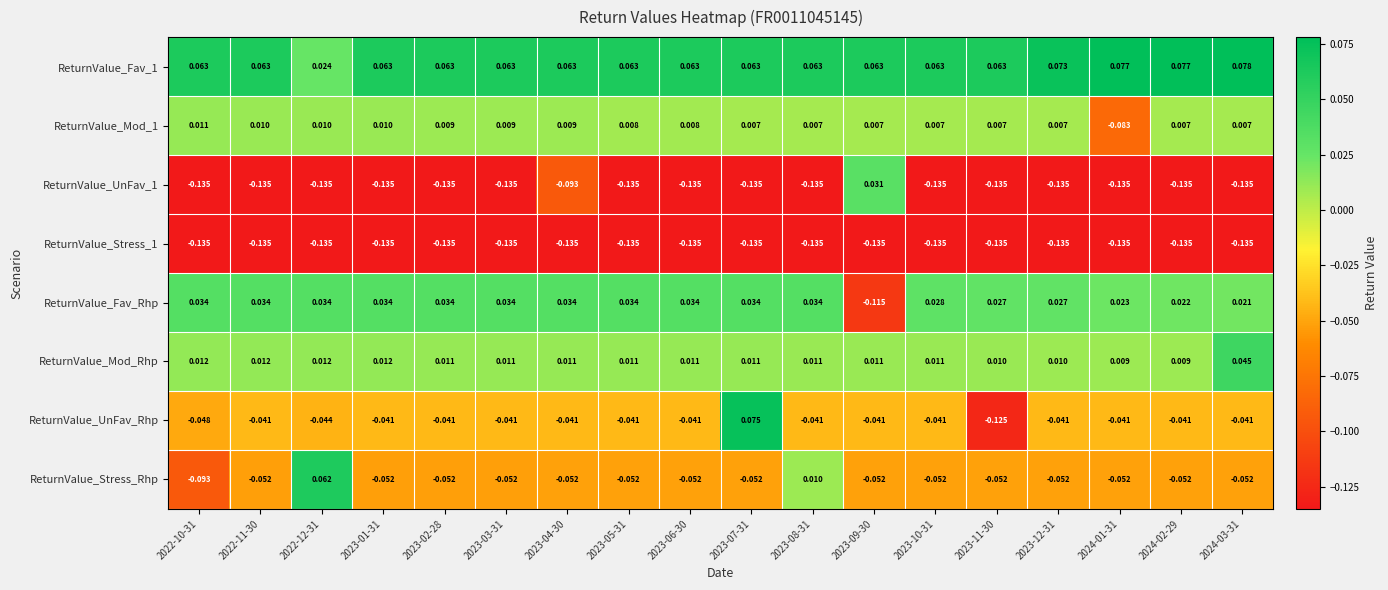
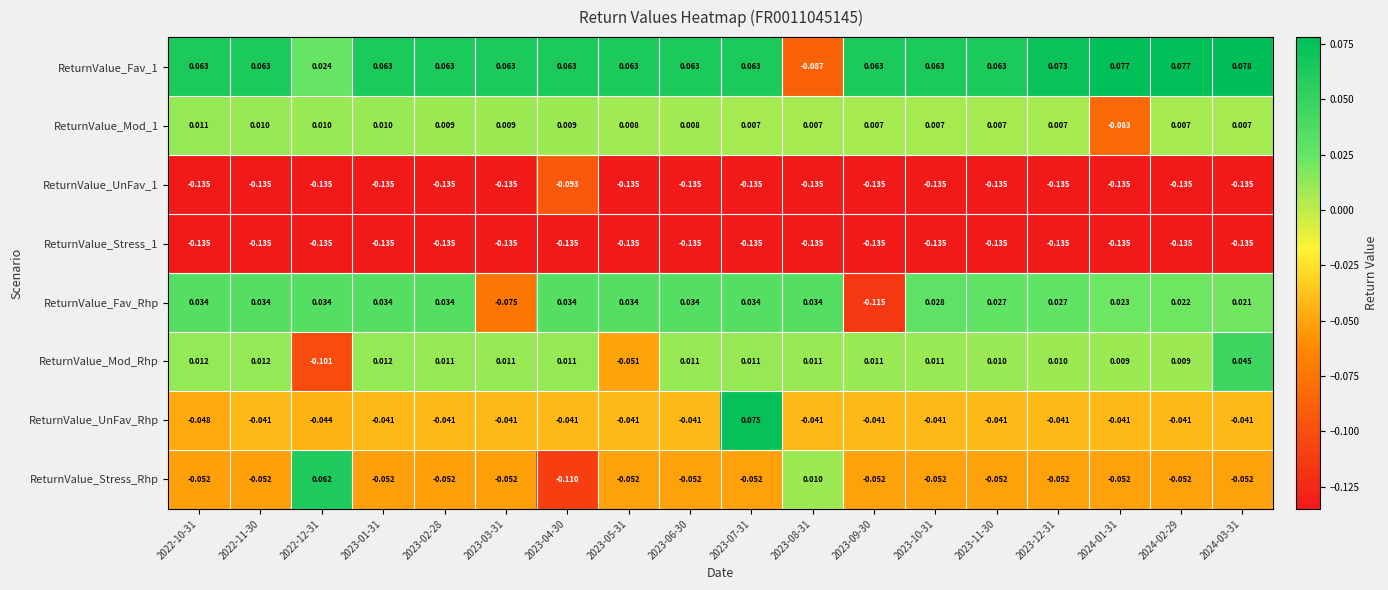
  {
    "ReturnValue_Fav_1": {
      "2022-10-31": 0.063,
      "2022-11-30": 0.063,
      "2022-12-31": 0.024,
      "2023-01-31": 0.063,
      "2023-02-28": 0.063,
      "2023-03-31": 0.063,
      "2023-04-30": 0.063,
      "2023-05-31": 0.063,
      "2023-06-30": 0.063,
      "2023-07-31": 0.063,
-     "2023-08-31": 0.063,
+     "2023-08-31": -0.087,
      "2023-09-30": 0.063,
      "2023-10-31": 0.063,
      "2023-11-30": 0.063,
      "2023-12-31": 0.073,
      "2024-01-31": 0.077,
      "2024-02-29": 0.077,
      "2024-03-31": 0.078
    },
    "ReturnValue_Mod_1": {
      "2022-10-31": 0.011,
      "2022-11-30": 0.010,
      "2022-12-31": 0.010,
      "2023-01-31": 0.010,
      "2023-02-28": 0.009,
      "2023-03-31": 0.009,
      "2023-04-30": 0.009,
      "2023-05-31": 0.008,
      "2023-06-30": 0.008,
      "2023-07-31": 0.007,
      "2023-08-31": 0.007,
      "2023-09-30": 0.007,
      "2023-10-31": 0.007,
      "2023-11-30": 0.007,
      "2023-12-31": 0.007,
      "2024-01-31": -0.083,
      "2024-02-29": 0.007,
      "2024-03-31": 0.007
    },
    "ReturnValue_UnFav_1": {
      "2022-10-31": -0.135,
      "2022-11-30": -0.135,
      "2022-12-31": -0.135,
      "2023-01-31": -0.135,
      "2023-02-28": -0.135,
      "2023-03-31": -0.135,
      "2023-04-30": -0.093,
      "2023-05-31": -0.135,
      "2023-06-30": -0.135,
      "2023-07-31": -0.135,
      "2023-08-31": -0.135,
-     "2023-09-30": 0.031,
+     "2023-09-30": -0.135,
      "2023-10-31": -0.135,
      "2023-11-30": -0.135,
      "2023-12-31": -0.135,
      "2024-01-31": -0.135,
      "2024-02-29": -0.135,
      "2024-03-31": -0.135
    },
    "ReturnValue_Stress_1": {
      "2022-10-31": -0.135,
      "2022-11-30": -0.135,
      "2022-12-31": -0.135,
      "2023-01-31": -0.135,
      "2023-02-28": -0.135,
      "2023-03-31": -0.135,
      "2023-04-30": -0.135,
      "2023-05-31": -0.135,
      "2023-06-30": -0.135,
      "2023-07-31": -0.135,
      "2023-08-31": -0.135,
      "2023-09-30": -0.135,
      "2023-10-31": -0.135,
      "2023-11-30": -0.135,
      "2023-12-31": -0.135,
      "2024-01-31": -0.135,
      "2024-02-29": -0.135,
      "2024-03-31": -0.135
    },
    "ReturnValue_Fav_Rhp": {
      "2022-10-31": 0.034,
      "2022-11-30": 0.034,
      "2022-12-31": 0.034,
      "2023-01-31": 0.034,
      "2023-02-28": 0.034,
-     "2023-03-31": 0.034,
+     "2023-03-31": -0.075,
      "2023-04-30": 0.034,
      "2023-05-31": 0.034,
      "2023-06-30": 0.034,
      "2023-07-31": 0.034,
      "2023-08-31": 0.034,
      "2023-09-30": -0.115,
      "2023-10-31": 0.028,
      "2023-11-30": 0.027,
      "2023-12-31": 0.027,
      "2024-01-31": 0.023,
      "2024-02-29": 0.022,
      "2024-03-31": 0.021
    },
    "ReturnValue_Mod_Rhp": {
      "2022-10-31": 0.012,
      "2022-11-30": 0.012,
-     "2022-12-31": 0.012,
+     "2022-12-31": -0.101,
      "2023-01-31": 0.012,
      "2023-02-28": 0.011,
      "2023-03-31": 0.011,
      "2023-04-30": 0.011,
-     "2023-05-31": 0.011,
+     "2023-05-31": -0.051,
      "2023-06-30": 0.011,
      "2023-07-31": 0.011,
      "2023-08-31": 0.011,
      "2023-09-30": 0.011,
      "2023-10-31": 0.011,
      "2023-11-30": 0.010,
      "2023-12-31": 0.010,
      "2024-01-31": 0.009,
      "2024-02-29": 0.009,
      "2024-03-31": 0.045
    },
    "ReturnValue_UnFav_Rhp": {
      "2022-10-31": -0.048,
      "2022-11-30": -0.041,
      "2022-12-31": -0.044,
      "2023-01-31": -0.041,
      "2023-02-28": -0.041,
      "2023-03-31": -0.041,
      "2023-04-30": -0.041,
      "2023-05-31": -0.041,
      "2023-06-30": -0.041,
      "2023-07-31": 0.075,
      "2023-08-31": -0.041,
      "2023-09-30": -0.041,
      "2023-10-31": -0.041,
-     "2023-11-30": -0.125,
+     "2023-11-30": -0.041,
      "2023-12-31": -0.041,
      "2024-01-31": -0.041,
      "2024-02-29": -0.041,
      "2024-03-31": -0.041
    },
    "ReturnValue_Stress_Rhp": {
-     "2022-10-31": -0.093,
+     "2022-10-31": -0.052,
      "2022-11-30": -0.052,
      "2022-12-31": 0.062,
      "2023-01-31": -0.052,
      "2023-02-28": -0.052,
      "2023-03-31": -0.052,
-     "2023-04-30": -0.052,
+     "2023-04-30": -0.110,
      "2023-05-31": -0.052,
      "2023-06-30": -0.052,
      "2023-07-31": -0.052,
      "2023-08-31": 0.010,
      "2023-09-30": -0.052,
      "2023-10-31": -0.052,
      "2023-11-30": -0.052,
      "2023-12-31": -0.052,
      "2024-01-31": -0.052,
      "2024-02-29": -0.052,
      "2024-03-31": -0.052
    }
  }
